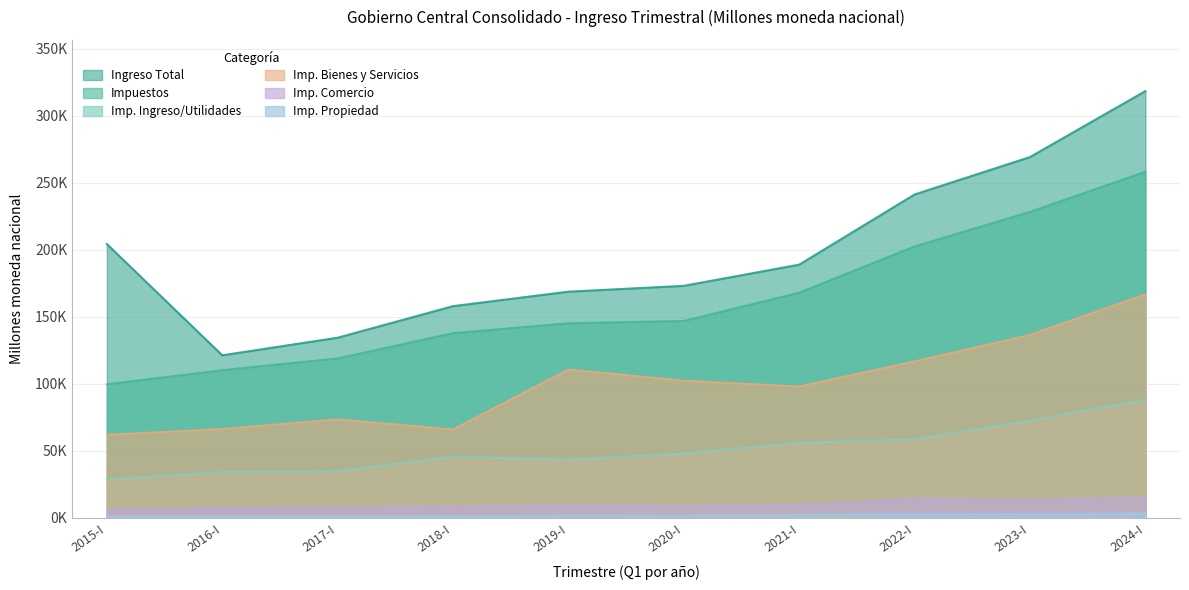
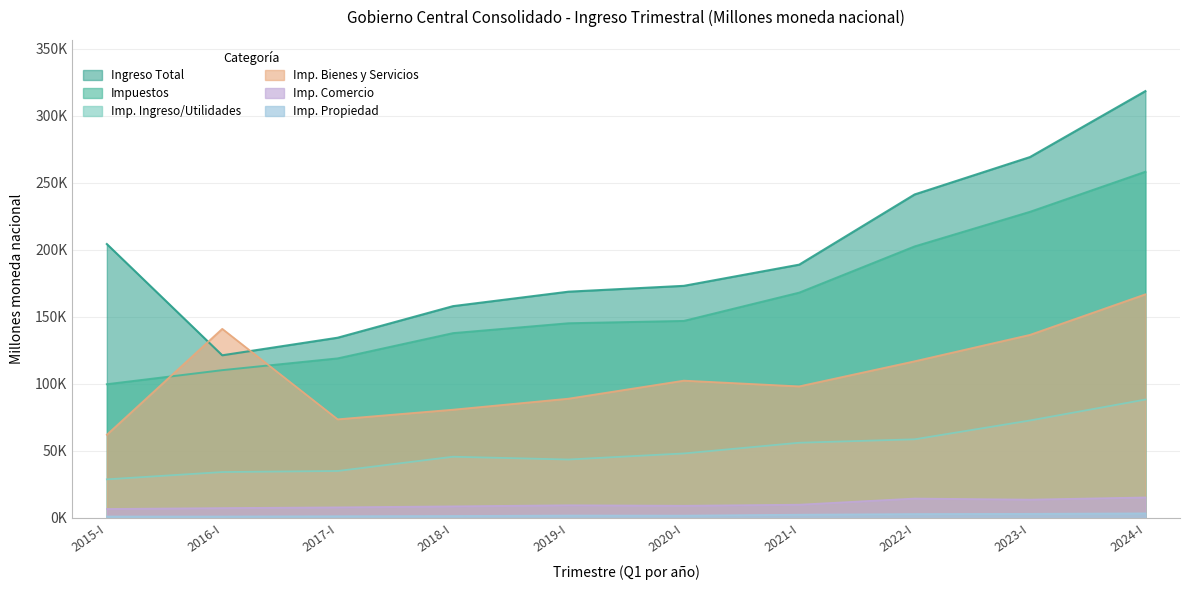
  {
    "Imp. Bienes y Servicios": {
      "2015-I": 62000,
-     "2016-I": 66000,
+     "2016-I": 141000,
      "2017-I": 74000,
-     "2018-I": 66000,
-     "2019-I": 111000,
+     "2018-I": 81000,
+     "2019-I": 89000,
      "2020-I": 102000,
      "2021-I": 98000,
      "2022-I": 117000,
      "2023-I": 137000,
      "2024-I": 167000
    }
  }
